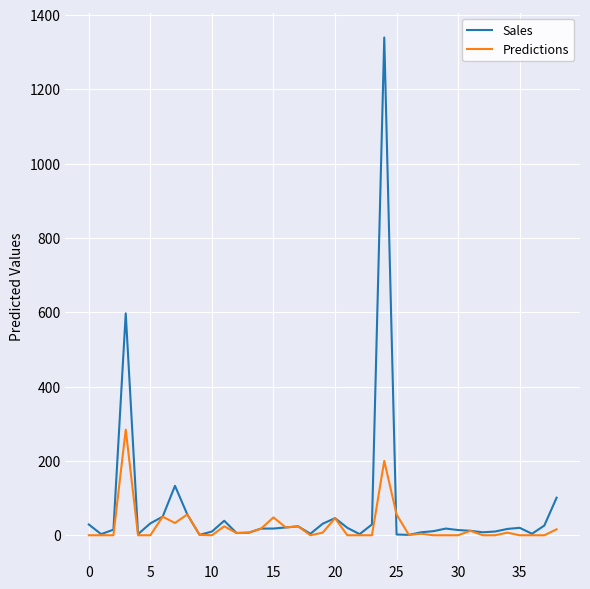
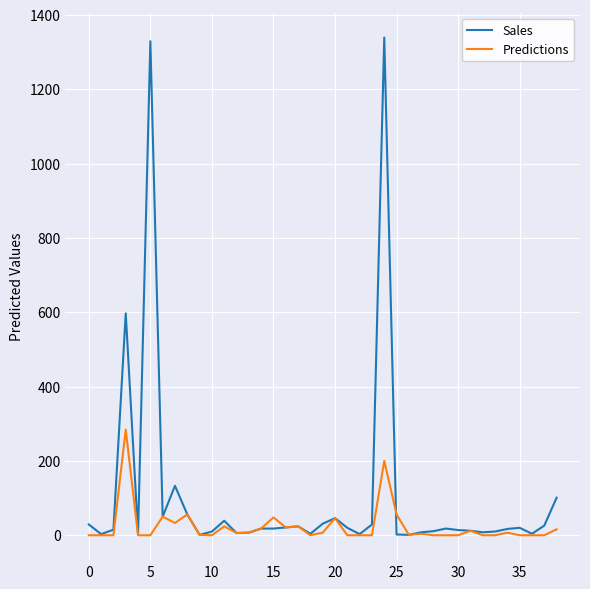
  {
    "Sales": {
      "0": 30,
-     "5": 30,
+     "5": 1330,
      "10": 10,
      "15": 20,
      "25": 0,
      "30": 10,
      "35": 20
    },
    "Predictions": {
      "0": 0,
      "5": 0,
      "10": 0,
      "15": 50,
      "25": 60,
      "30": 0,
      "35": 0
    }
  }
